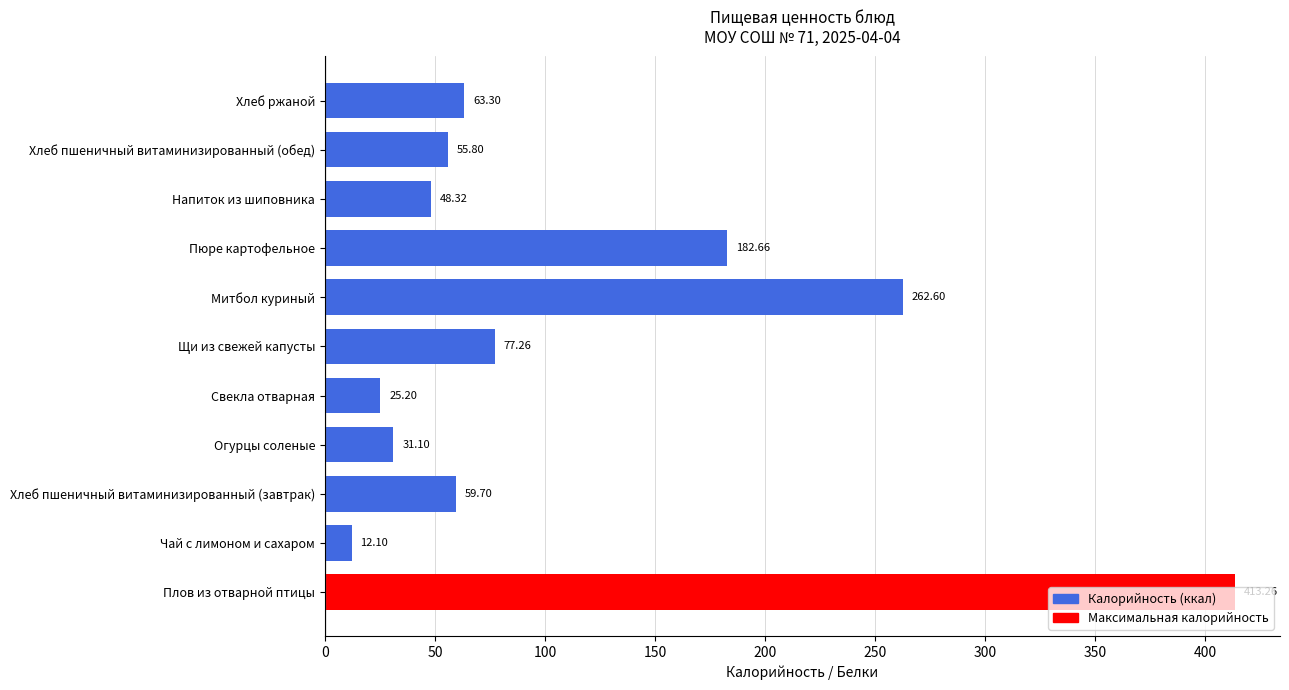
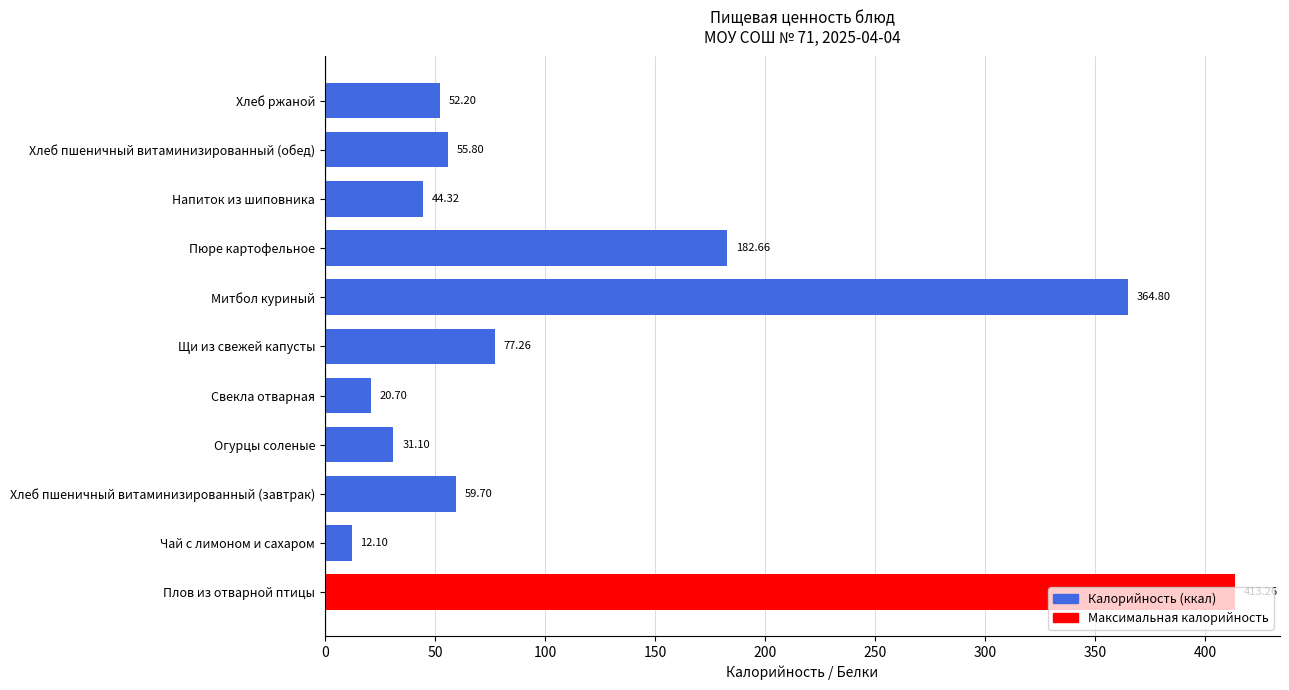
  {
-   "Хлеб ржаной": 63.30,
+   "Хлеб ржаной": 52.20,
    "Хлеб пшеничный витаминизированный (обед)": 55.80,
-   "Напиток из шиповника": 48.32,
+   "Напиток из шиповника": 44.32,
    "Пюре картофельное": 182.66,
-   "Митбол куриный": 262.60,
+   "Митбол куриный": 364.80,
    "Щи из свежей капусты": 77.26,
-   "Свекла отварная": 25.20,
+   "Свекла отварная": 20.70,
    "Огурцы соленые": 31.10,
    "Хлеб пшеничный витаминизированный (завтрак)": 59.70,
    "Чай с лимоном и сахаром": 12.10
  }
